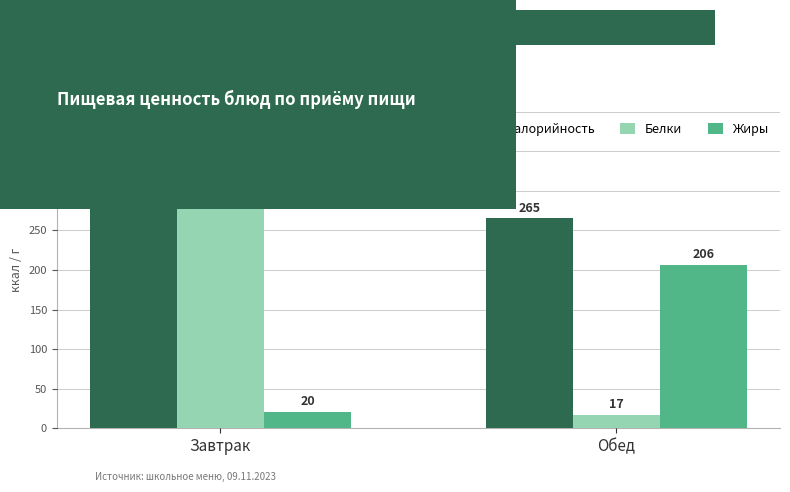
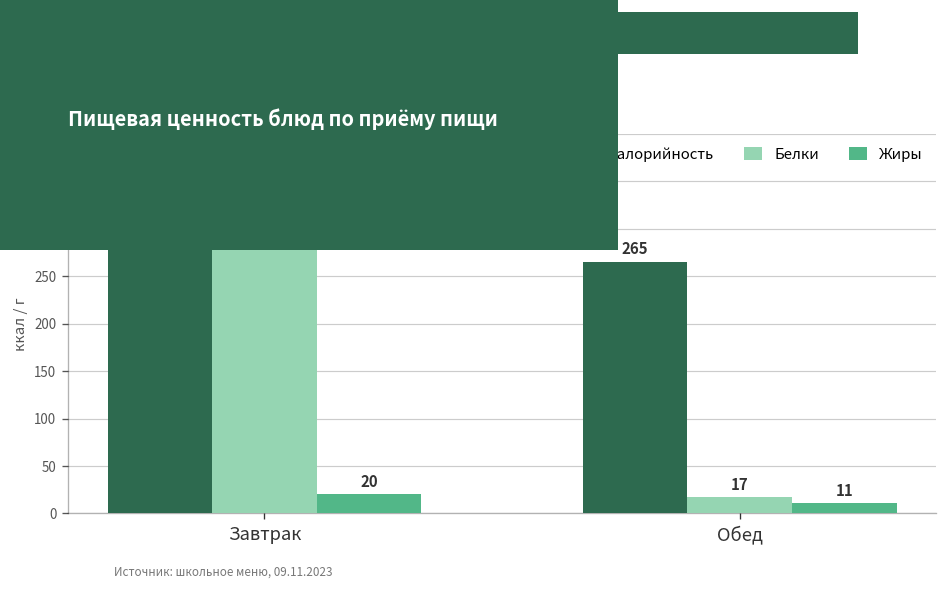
  {
    "Калорийность": {
      "Обед": 265
    },
    "Белки": {
      "Обед": 17
    },
    "Жиры": {
      "Завтрак": 20,
-     "Обед": 206
+     "Обед": 11
    }
  }
